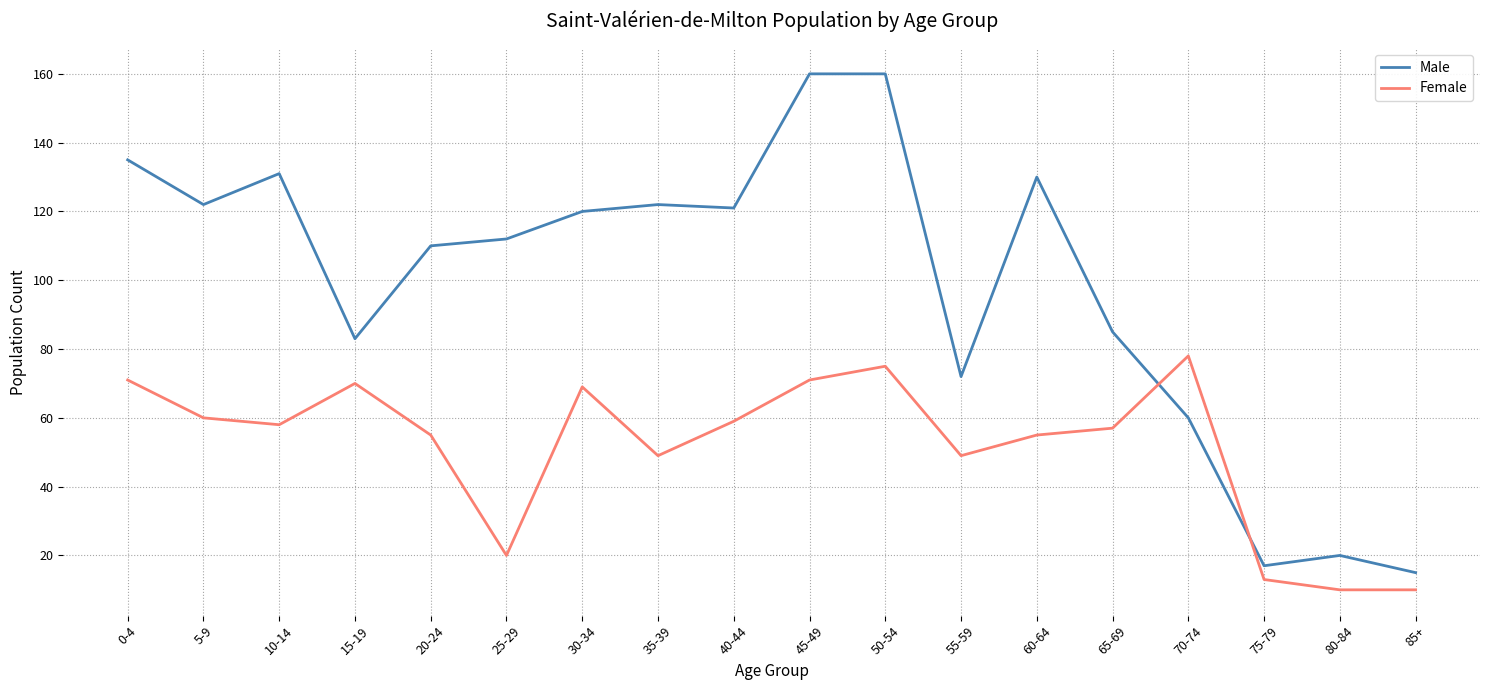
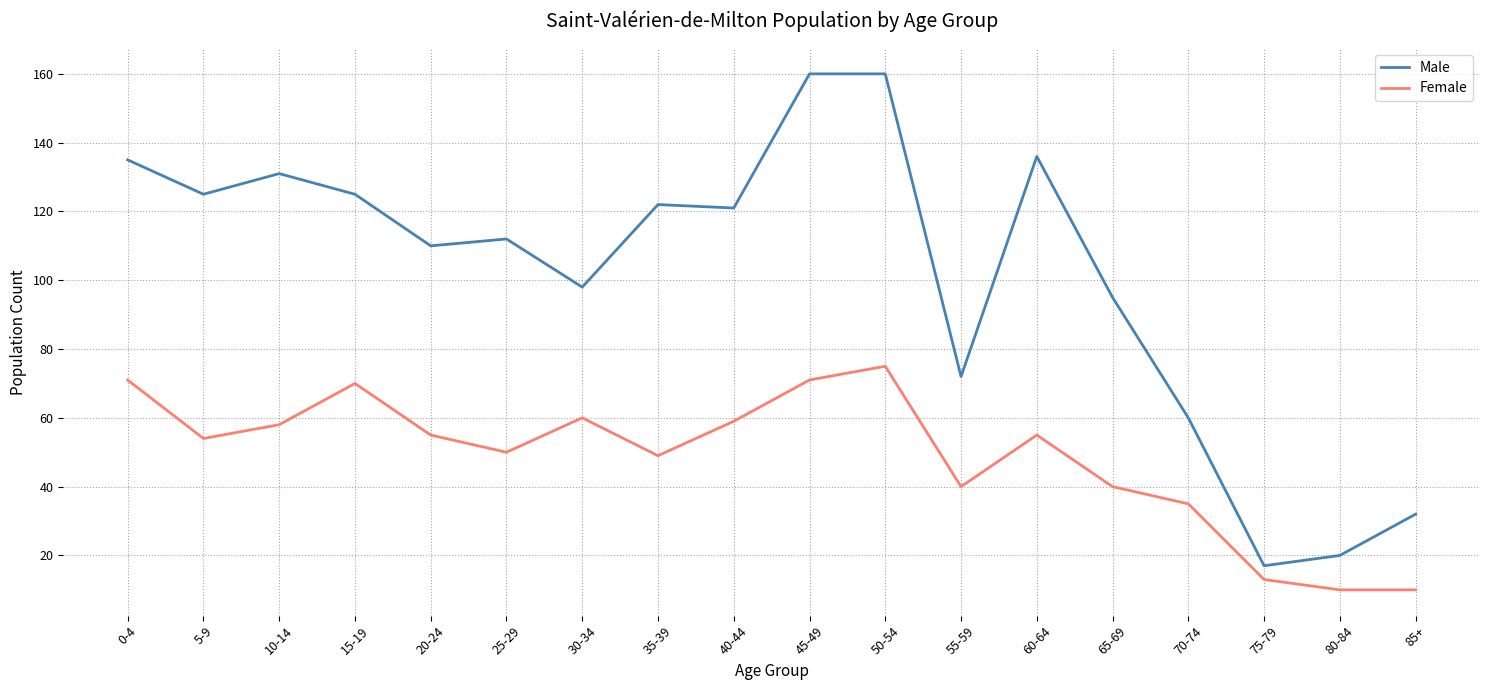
  {
    "Male": {
      "0-4": 135,
-     "5-9": 122,
+     "5-9": 125,
      "10-14": 131,
-     "15-19": 83,
+     "15-19": 125,
      "20-24": 110,
      "25-29": 112,
-     "30-34": 120,
+     "30-34": 98,
      "35-39": 122,
      "40-44": 121,
      "45-49": 160,
      "50-54": 160,
      "55-59": 72,
-     "60-64": 130,
-     "65-69": 85,
+     "60-64": 136,
+     "65-69": 95,
      "70-74": 60,
      "75-79": 17,
      "80-84": 20,
-     "85+": 15
+     "85+": 32
    },
    "Female": {
      "0-4": 71,
-     "5-9": 60,
+     "5-9": 54,
      "10-14": 58,
      "15-19": 70,
      "20-24": 55,
-     "25-29": 20,
-     "30-34": 69,
+     "25-29": 50,
+     "30-34": 60,
      "35-39": 49,
      "40-44": 59,
      "45-49": 71,
      "50-54": 75,
-     "55-59": 49,
+     "55-59": 40,
      "60-64": 55,
-     "65-69": 57,
-     "70-74": 78,
+     "65-69": 40,
+     "70-74": 35,
      "75-79": 13,
      "80-84": 10,
      "85+": 10
    }
  }
